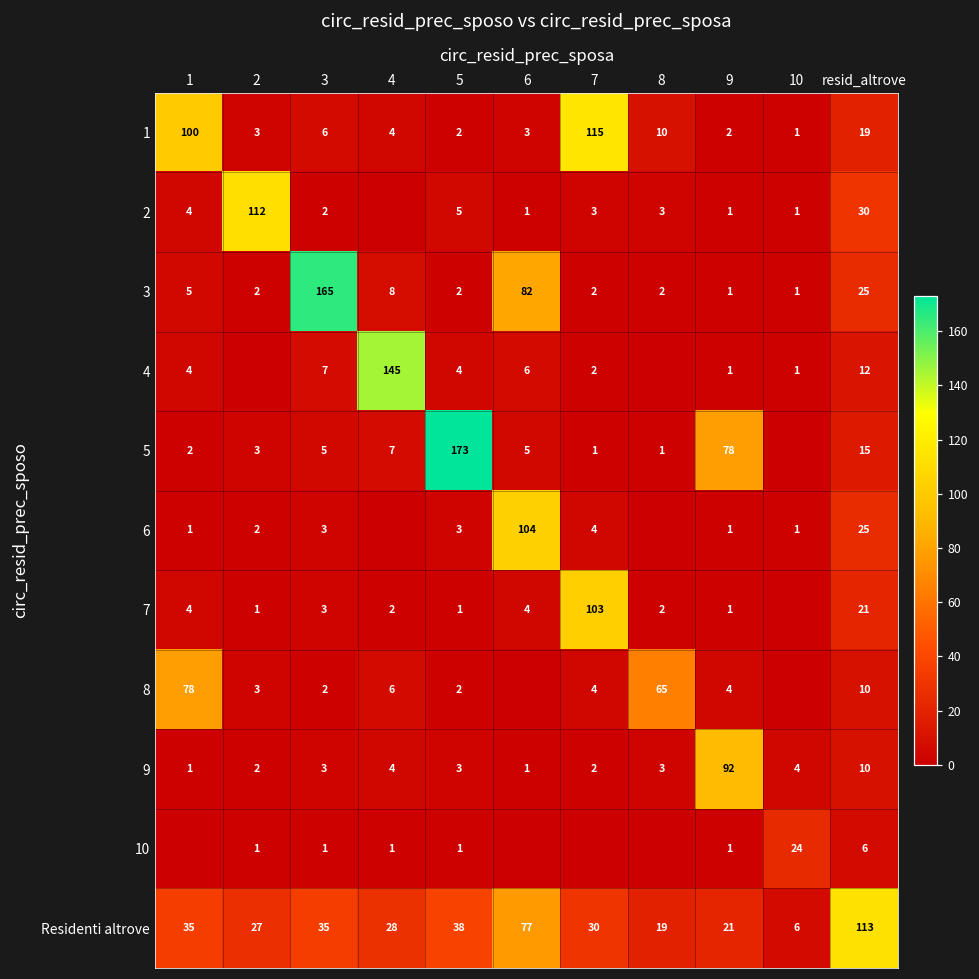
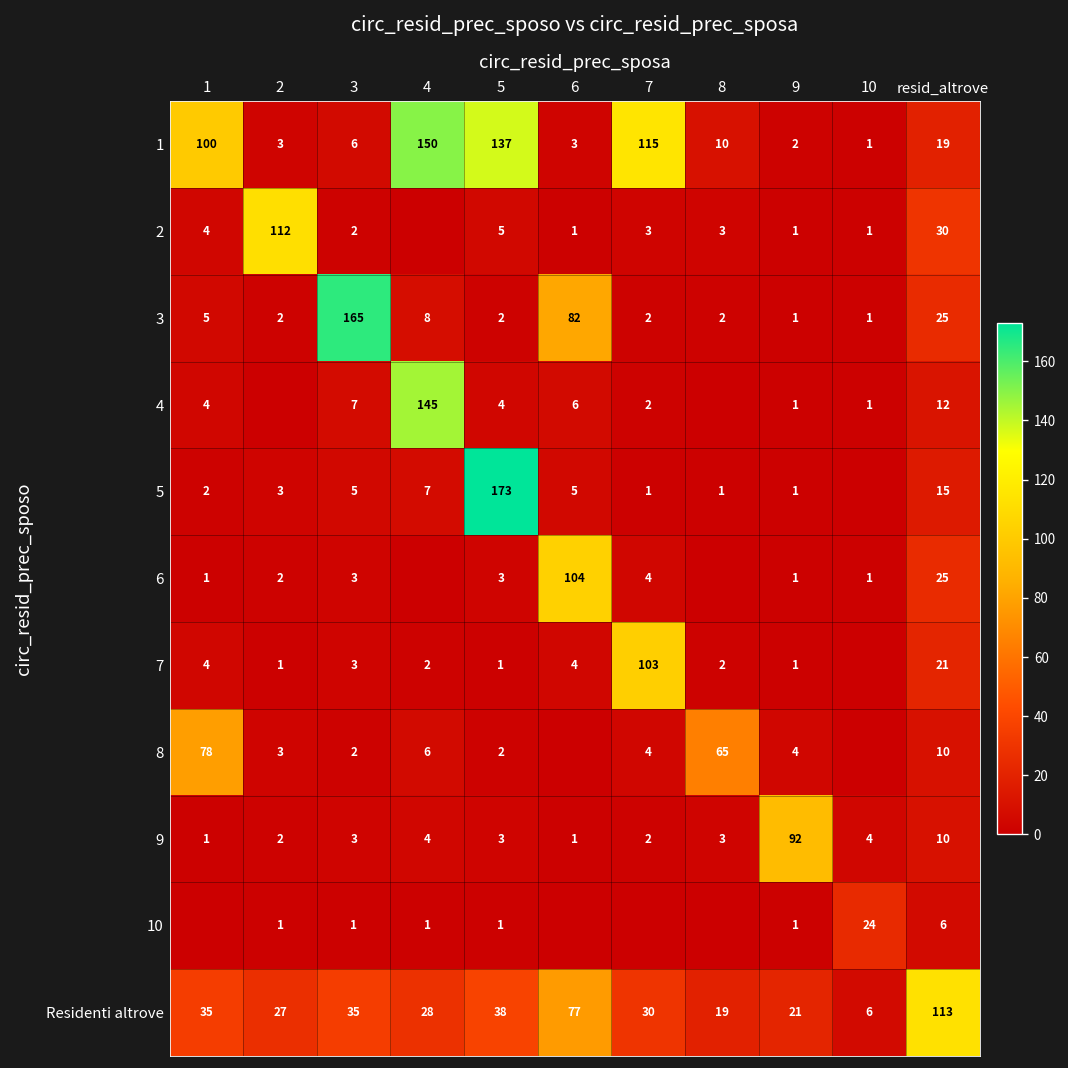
  {
    "1": {
      "1": 100,
      "2": 3,
      "3": 6,
-     "4": 4,
-     "5": 2,
+     "4": 150,
+     "5": 137,
      "6": 3,
      "7": 115,
      "8": 10,
      "9": 2,
      "10": 1,
      "resid_altrove": 19
    },
    "2": {
      "1": 4,
      "2": 112,
      "3": 2,
      "5": 5,
      "6": 1,
      "7": 3,
      "8": 3,
      "9": 1,
      "10": 1,
      "resid_altrove": 30
    },
    "3": {
      "1": 5,
      "2": 2,
      "3": 165,
      "4": 8,
      "5": 2,
      "6": 82,
      "7": 2,
      "8": 2,
      "9": 1,
      "10": 1,
      "resid_altrove": 25
    },
    "4": {
      "1": 4,
      "3": 7,
      "4": 145,
      "5": 4,
      "6": 6,
      "7": 2,
      "9": 1,
      "10": 1,
      "resid_altrove": 12
    },
    "5": {
      "1": 2,
      "2": 3,
      "3": 5,
      "4": 7,
      "5": 173,
      "6": 5,
      "7": 1,
      "8": 1,
-     "9": 78,
+     "9": 1,
      "resid_altrove": 15
    },
    "6": {
      "1": 1,
      "2": 2,
      "3": 3,
      "5": 3,
      "6": 104,
      "7": 4,
      "9": 1,
      "10": 1,
      "resid_altrove": 25
    },
    "7": {
      "1": 4,
      "2": 1,
      "3": 3,
      "4": 2,
      "5": 1,
      "6": 4,
      "7": 103,
      "8": 2,
      "9": 1,
      "resid_altrove": 21
    },
    "8": {
      "1": 78,
      "2": 3,
      "3": 2,
      "4": 6,
      "5": 2,
      "7": 4,
      "8": 65,
      "9": 4,
      "resid_altrove": 10
    },
    "9": {
      "1": 1,
      "2": 2,
      "3": 3,
      "4": 4,
      "5": 3,
      "6": 1,
      "7": 2,
      "8": 3,
      "9": 92,
      "10": 4,
      "resid_altrove": 10
    },
    "10": {
      "2": 1,
      "3": 1,
      "4": 1,
      "5": 1,
      "9": 1,
      "10": 24,
      "resid_altrove": 6
    },
    "Residenti altrove": {
      "1": 35,
      "2": 27,
      "3": 35,
      "4": 28,
      "5": 38,
      "6": 77,
      "7": 30,
      "8": 19,
      "9": 21,
      "10": 6,
      "resid_altrove": 113
    }
  }
